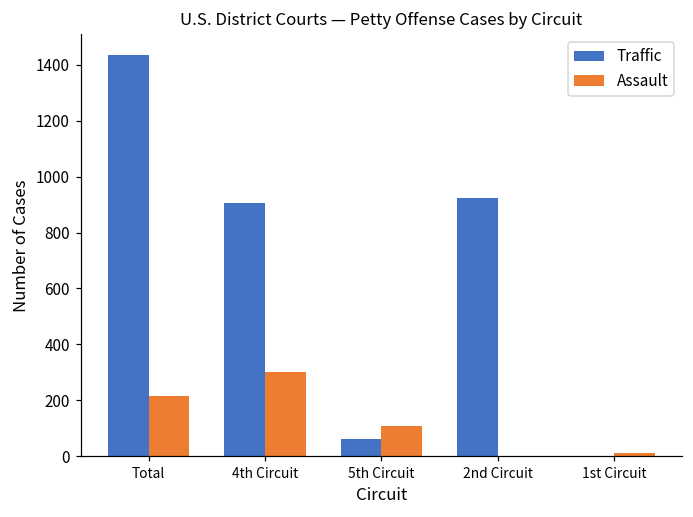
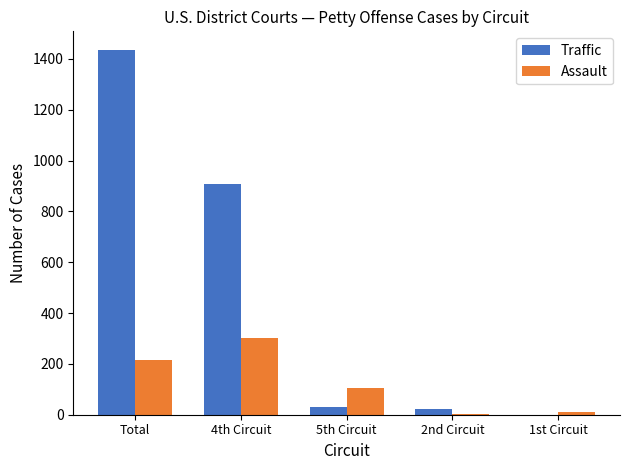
  {
    "Traffic": {
      "Total": 1440,
      "4th Circuit": 910,
-     "5th Circuit": 60,
-     "2nd Circuit": 930,
+     "5th Circuit": 30,
+     "2nd Circuit": 20,
      "1st Circuit": 0
    },
    "Assault": {
      "Total": 220,
      "4th Circuit": 300,
      "5th Circuit": 110,
      "1st Circuit": 10
    }
  }
